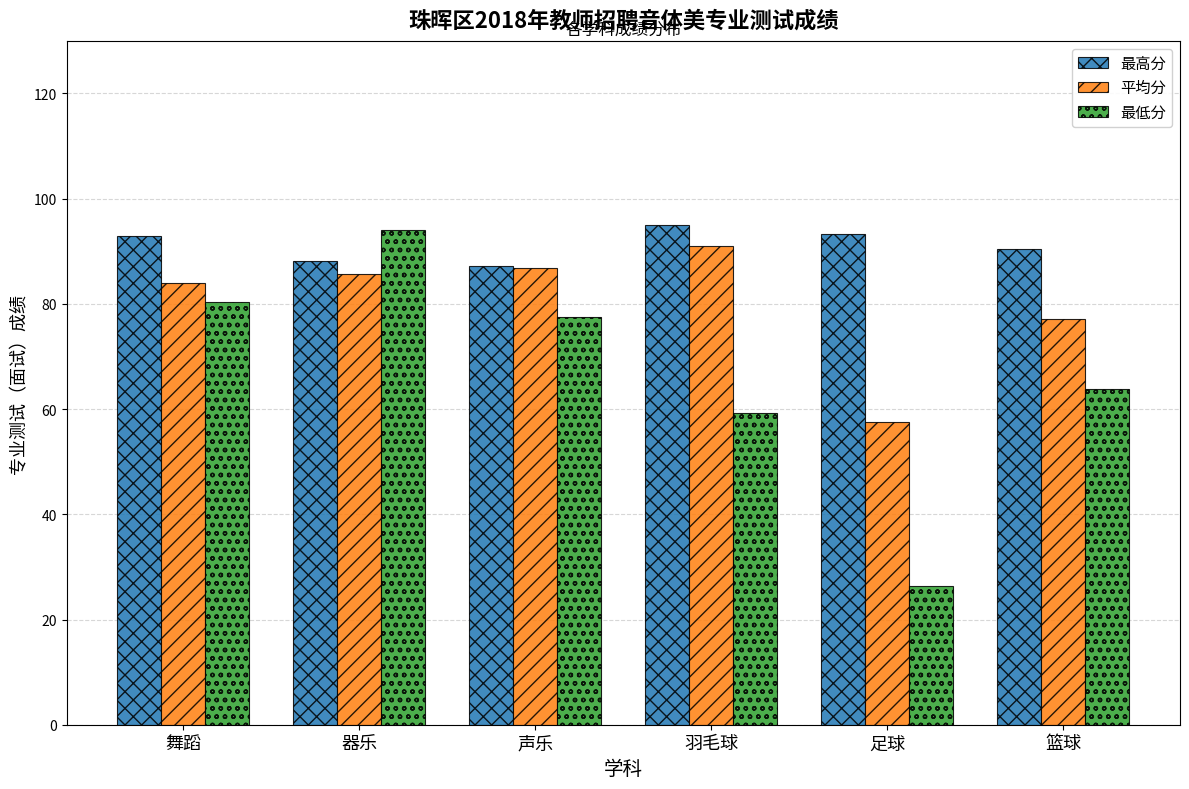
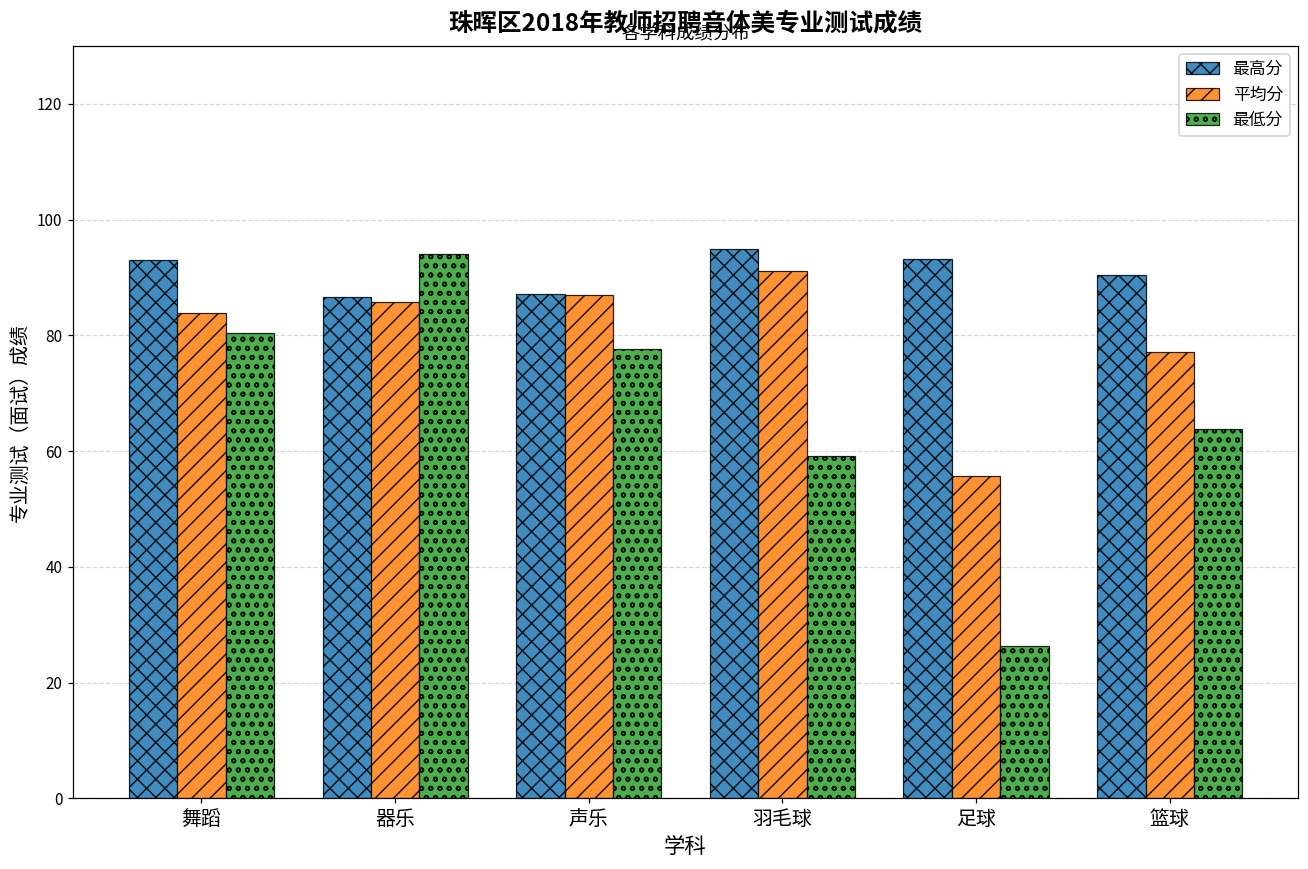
  {
    "最高分": {
      "舞蹈": 93,
-     "器乐": 88,
+     "器乐": 87,
      "声乐": 87,
      "羽毛球": 95,
      "足球": 93,
      "篮球": 90
    },
    "平均分": {
      "舞蹈": 84,
      "器乐": 86,
      "声乐": 87,
      "羽毛球": 91,
-     "足球": 58,
+     "足球": 56,
      "篮球": 77
    },
    "最低分": {
      "舞蹈": 80,
      "器乐": 94,
      "声乐": 78,
      "羽毛球": 59,
      "足球": 26,
      "篮球": 64
    }
  }
